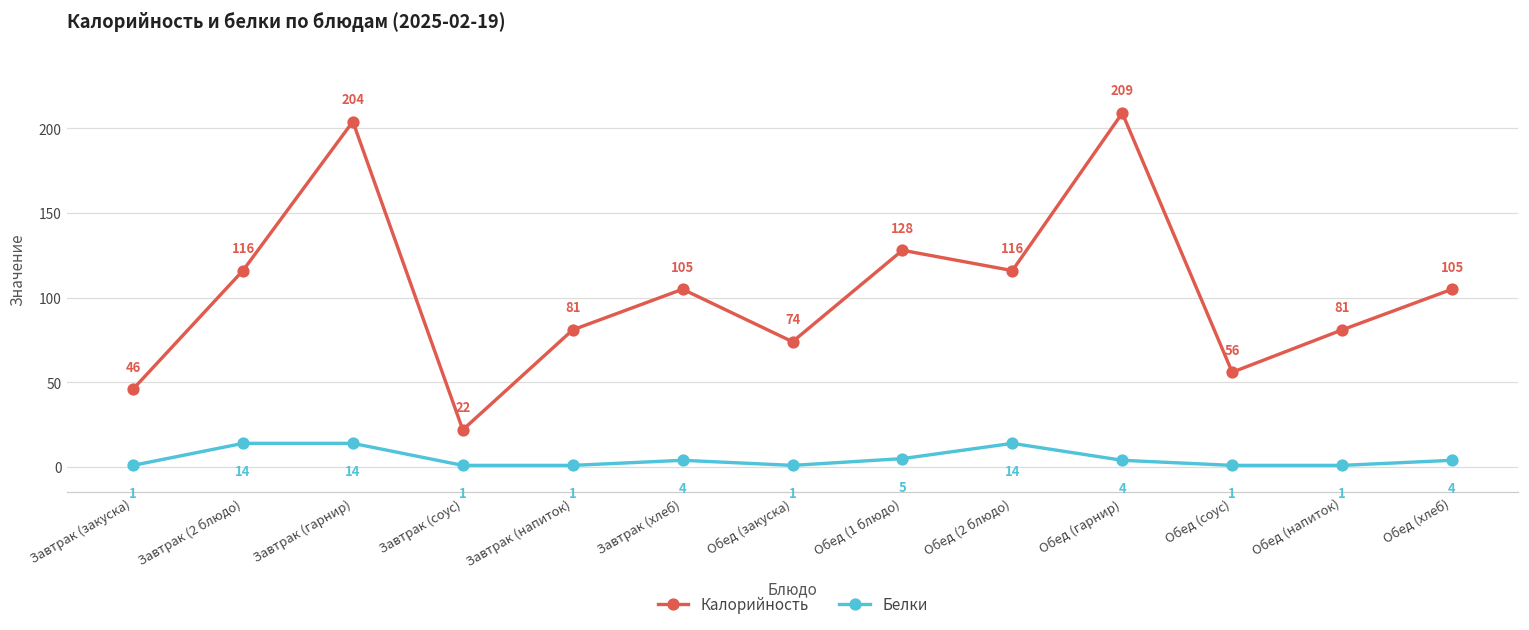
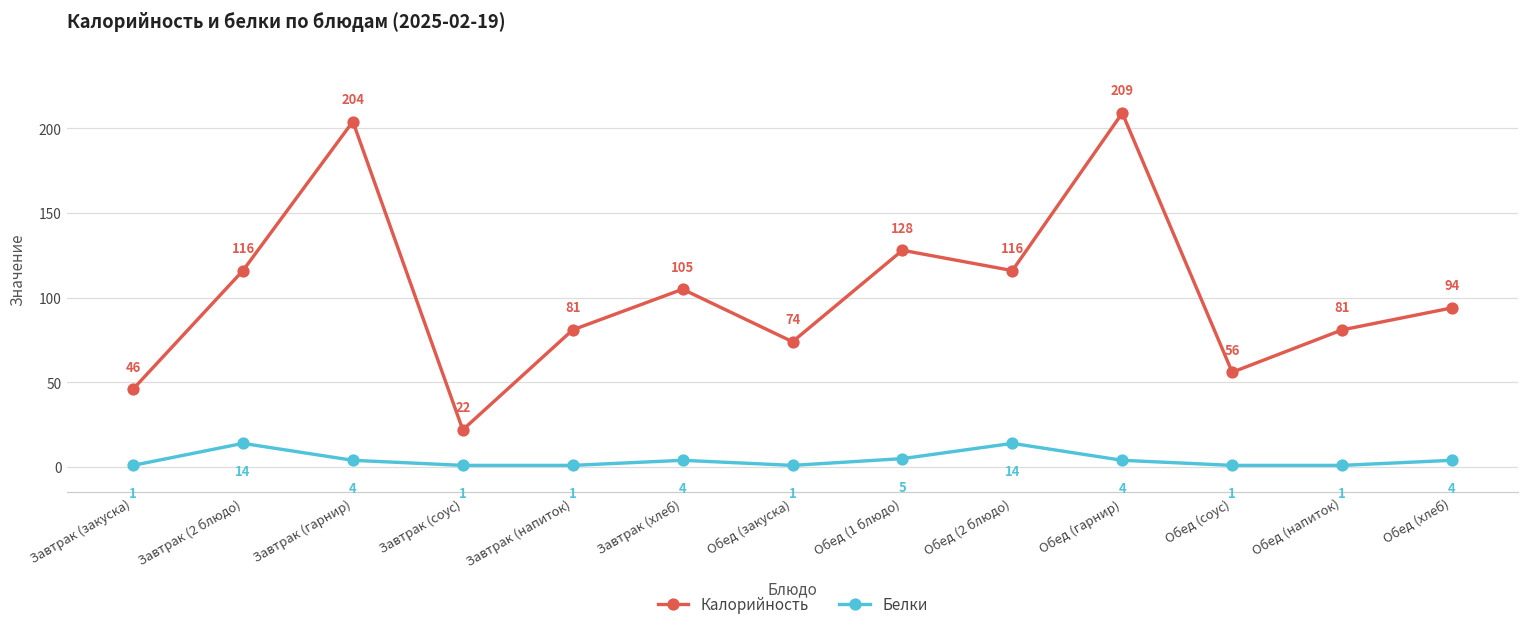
  {
    "Калорийность": {
      "Завтрак (закуска)": 46,
      "Завтрак (2 блюдо)": 116,
      "Завтрак (гарнир)": 204,
      "Завтрак (соус)": 22,
      "Завтрак (напиток)": 81,
      "Завтрак (хлеб)": 105,
      "Обед (закуска)": 74,
      "Обед (1 блюдо)": 128,
      "Обед (2 блюдо)": 116,
      "Обед (гарнир)": 209,
      "Обед (соус)": 56,
      "Обед (напиток)": 81,
-     "Обед (хлеб)": 105
+     "Обед (хлеб)": 94
    },
    "Белки": {
      "Завтрак (закуска)": 1,
      "Завтрак (2 блюдо)": 14,
-     "Завтрак (гарнир)": 14,
+     "Завтрак (гарнир)": 4,
      "Завтрак (соус)": 1,
      "Завтрак (напиток)": 1,
      "Завтрак (хлеб)": 4,
      "Обед (закуска)": 1,
      "Обед (1 блюдо)": 5,
      "Обед (2 блюдо)": 14,
      "Обед (гарнир)": 4,
      "Обед (соус)": 1,
      "Обед (напиток)": 1,
      "Обед (хлеб)": 4
    }
  }
